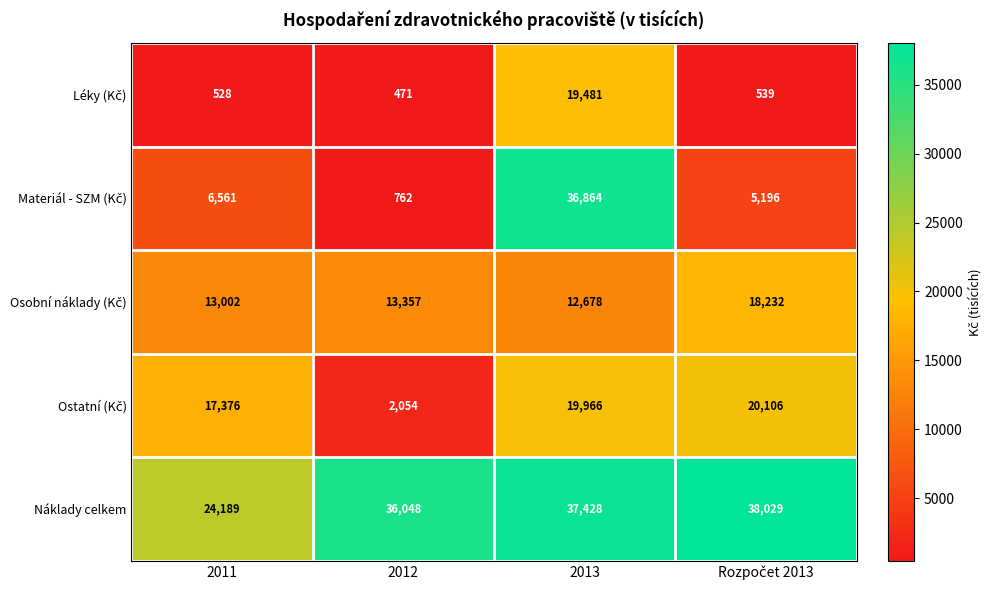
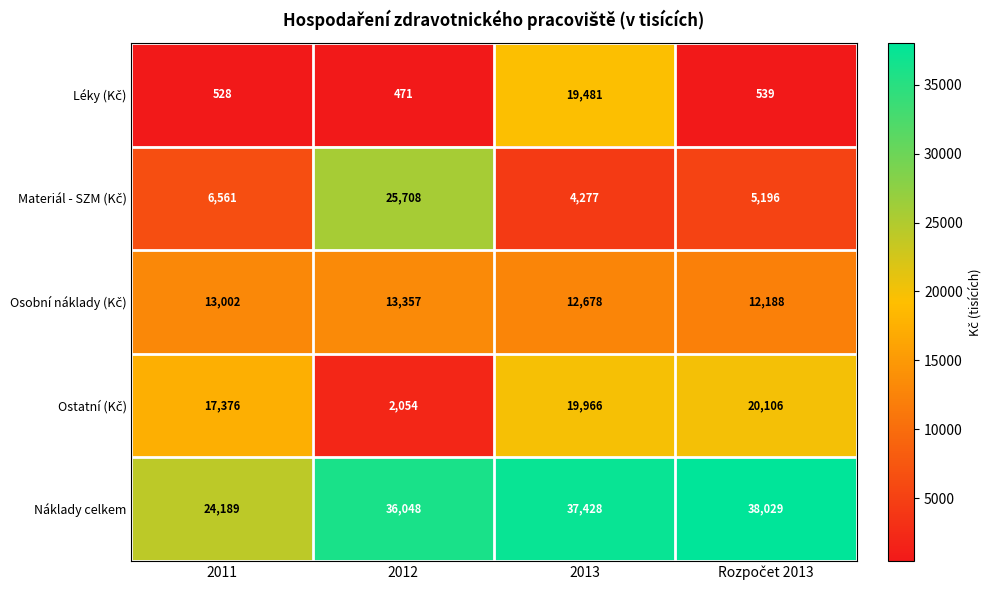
  {
    "Léky (Kč)": {
      "2011": "528",
      "2012": "471",
      "2013": "19,481",
      "Rozpočet 2013": "539"
    },
    "Materiál - SZM (Kč)": {
      "2011": "6,561",
-     "2012": "762",
-     "2013": "36,864",
+     "2012": "25,708",
+     "2013": "4,277",
      "Rozpočet 2013": "5,196"
    },
    "Osobní náklady (Kč)": {
      "2011": "13,002",
      "2012": "13,357",
      "2013": "12,678",
-     "Rozpočet 2013": "18,232"
+     "Rozpočet 2013": "12,188"
    },
    "Ostatní (Kč)": {
      "2011": "17,376",
      "2012": "2,054",
      "2013": "19,966",
      "Rozpočet 2013": "20,106"
    },
    "Náklady celkem": {
      "2011": "24,189",
      "2012": "36,048",
      "2013": "37,428",
      "Rozpočet 2013": "38,029"
    }
  }
